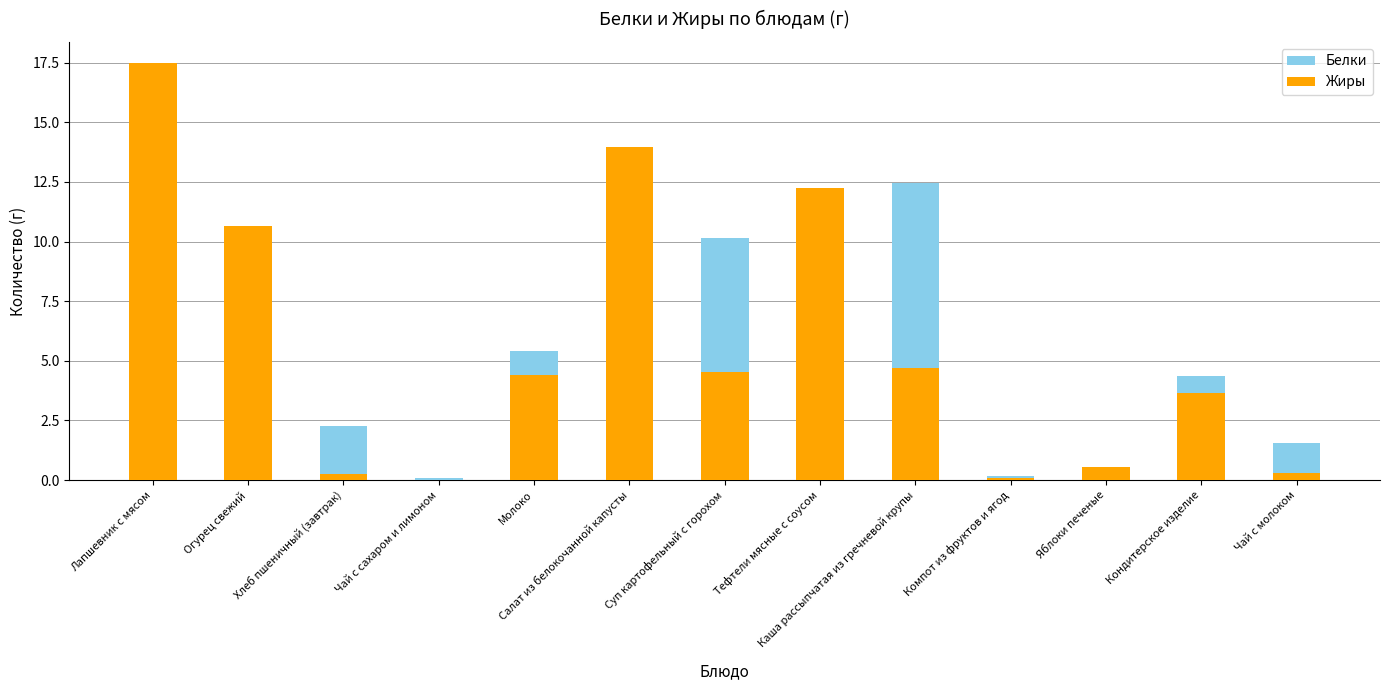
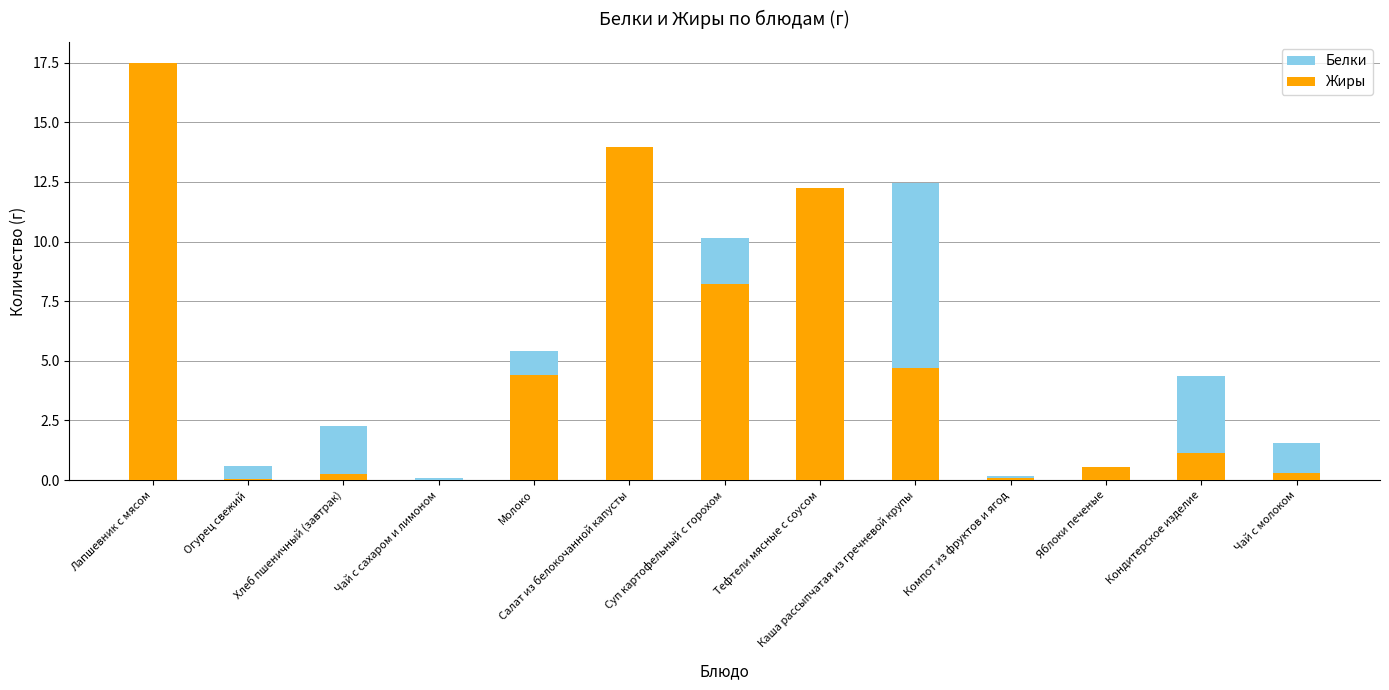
  {
    "Белки": {
      "Хлеб пшеничный (завтрак)": 2.3,
      "Молоко": 5.4,
      "Суп картофельный с горохом": 10.1,
      "Каша рассыпчатая из гречневой крупы": 12.5,
      "Компот из фруктов и ягод": 0.2,
      "Яблоки печеные": 0.6,
      "Кондитерское изделие": 4.4,
      "Чай с молоком": 1.5
    },
    "Жиры": {
      "Лапшевник с мясом": 17.5,
-     "Огурец свежий": 10.7,
+     "Огурец свежий": 0.0,
      "Салат из белокочанной капусты": 14.0,
-     "Суп картофельный с горохом": 4.5,
+     "Суп картофельный с горохом": 8.2,
      "Тефтели мясные с соусом": 12.2,
      "Яблоки печеные": 0.6,
-     "Кондитерское изделие": 3.7
+     "Кондитерское изделие": 1.2
    }
  }
